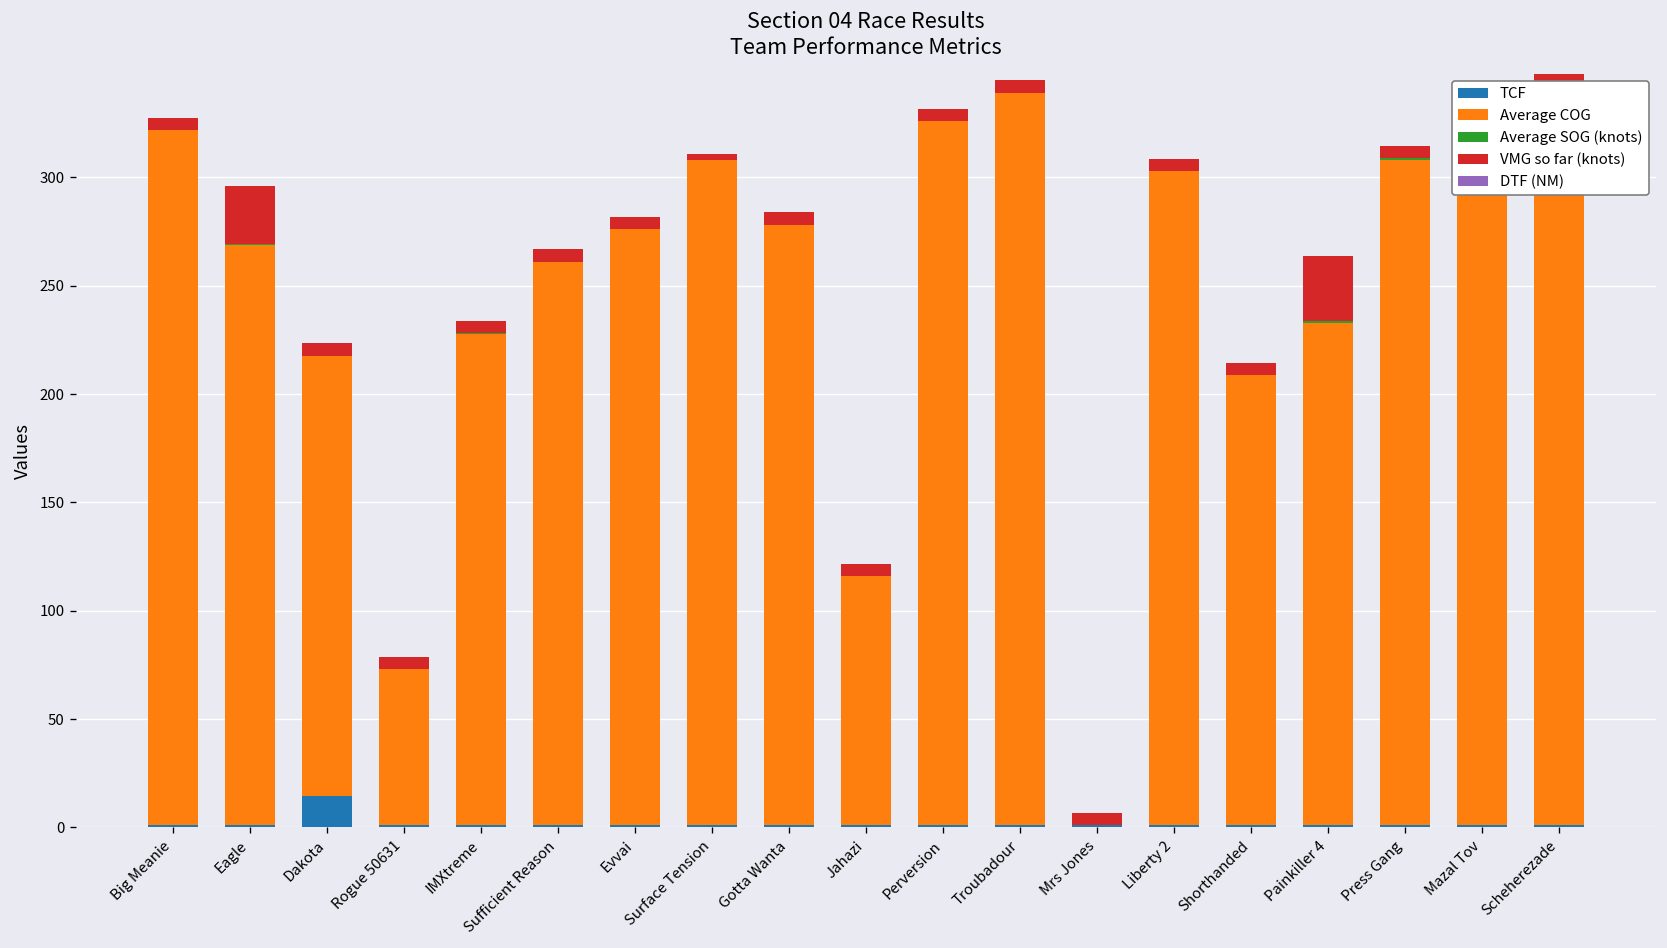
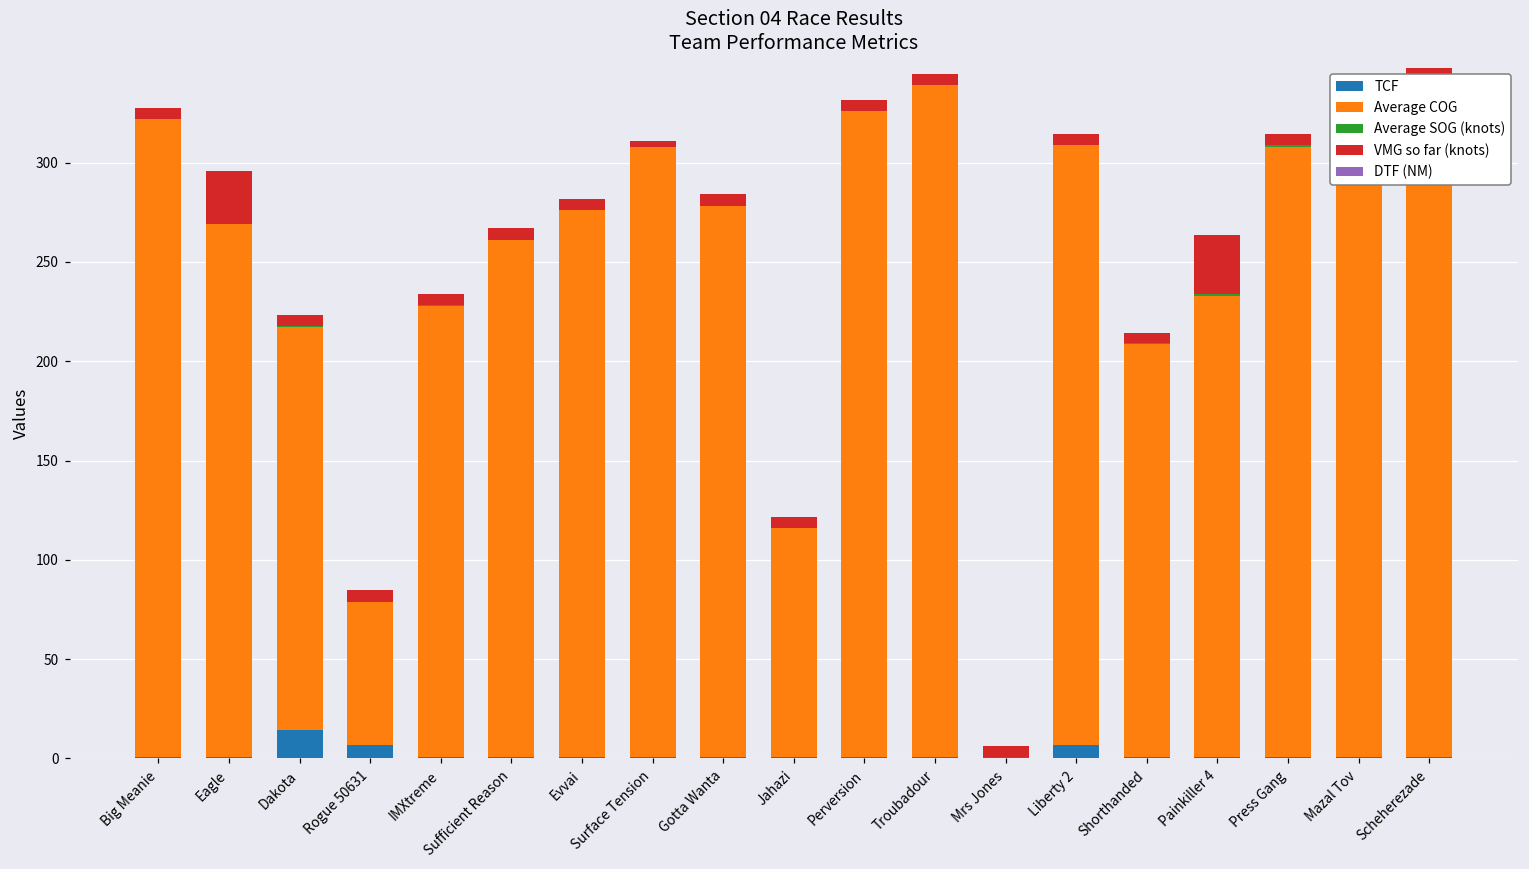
  {
    "TCF": {
      "Dakota": 14,
-     "Rogue 50631": 1,
-     "Liberty 2": 1
+     "Rogue 50631": 7,
+     "Liberty 2": 7
    },
    "Average COG": {
      "Big Meanie": 321,
      "Eagle": 268,
      "Dakota": 203,
      "Rogue 50631": 72,
      "IMXtreme": 227,
      "Sufficient Reason": 260,
      "Evvai": 275,
      "Surface Tension": 307,
      "Gotta Wanta": 277,
      "Jahazi": 115,
      "Perversion": 325,
      "Troubadour": 338,
      "Mrs Jones": 0,
      "Liberty 2": 302,
      "Shorthanded": 208,
      "Painkiller 4": 232,
      "Press Gang": 307
    },
    "Average SOG (knots)": {
      "Big Meanie": 0,
      "Surface Tension": 0,
      "Jahazi": 0,
      "Perversion": 0,
      "Mrs Jones": 0
    }
  }
